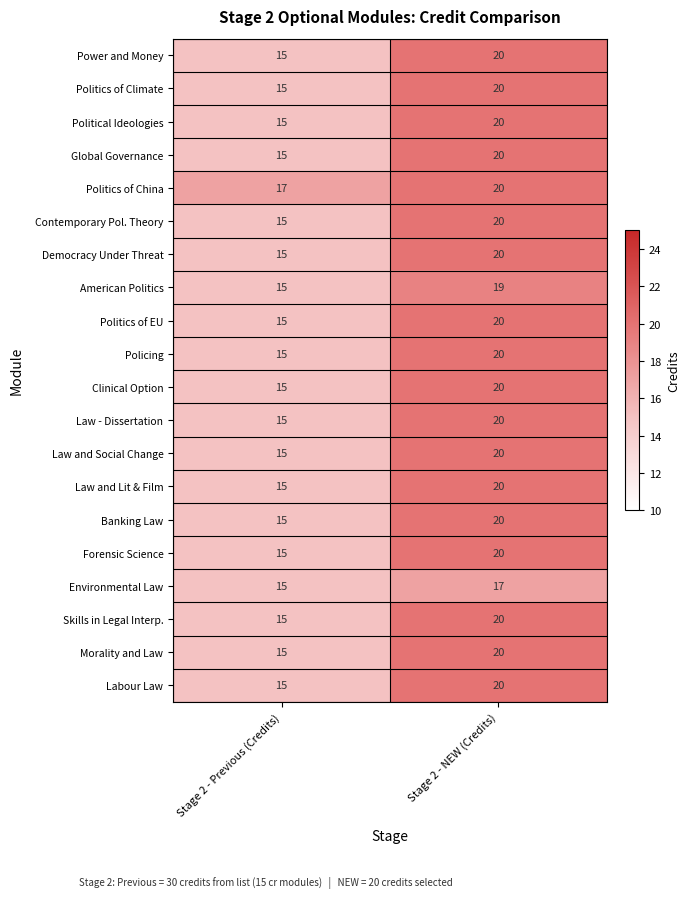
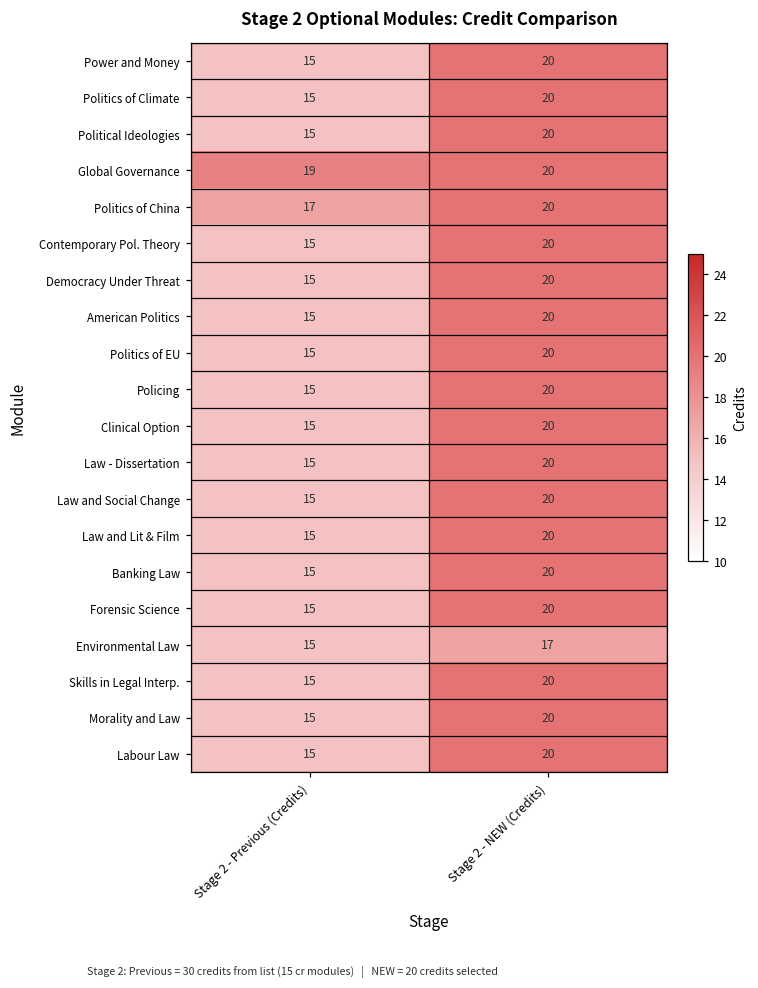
  {
    "Power and Money": {
      "Stage 2 - Previous (Credits)": 15,
      "Stage 2 - NEW (Credits)": 20
    },
    "Politics of Climate": {
      "Stage 2 - Previous (Credits)": 15,
      "Stage 2 - NEW (Credits)": 20
    },
    "Political Ideologies": {
      "Stage 2 - Previous (Credits)": 15,
      "Stage 2 - NEW (Credits)": 20
    },
    "Global Governance": {
-     "Stage 2 - Previous (Credits)": 15,
+     "Stage 2 - Previous (Credits)": 19,
      "Stage 2 - NEW (Credits)": 20
    },
    "Politics of China": {
      "Stage 2 - Previous (Credits)": 17,
      "Stage 2 - NEW (Credits)": 20
    },
    "Contemporary Pol. Theory": {
      "Stage 2 - Previous (Credits)": 15,
      "Stage 2 - NEW (Credits)": 20
    },
    "Democracy Under Threat": {
      "Stage 2 - Previous (Credits)": 15,
      "Stage 2 - NEW (Credits)": 20
    },
    "American Politics": {
      "Stage 2 - Previous (Credits)": 15,
-     "Stage 2 - NEW (Credits)": 19
+     "Stage 2 - NEW (Credits)": 20
    },
    "Politics of EU": {
      "Stage 2 - Previous (Credits)": 15,
      "Stage 2 - NEW (Credits)": 20
    },
    "Policing": {
      "Stage 2 - Previous (Credits)": 15,
      "Stage 2 - NEW (Credits)": 20
    },
    "Clinical Option": {
      "Stage 2 - Previous (Credits)": 15,
      "Stage 2 - NEW (Credits)": 20
    },
    "Law - Dissertation": {
      "Stage 2 - Previous (Credits)": 15,
      "Stage 2 - NEW (Credits)": 20
    },
    "Law and Social Change": {
      "Stage 2 - Previous (Credits)": 15,
      "Stage 2 - NEW (Credits)": 20
    },
    "Law and Lit & Film": {
      "Stage 2 - Previous (Credits)": 15,
      "Stage 2 - NEW (Credits)": 20
    },
    "Banking Law": {
      "Stage 2 - Previous (Credits)": 15,
      "Stage 2 - NEW (Credits)": 20
    },
    "Forensic Science": {
      "Stage 2 - Previous (Credits)": 15,
      "Stage 2 - NEW (Credits)": 20
    },
    "Environmental Law": {
      "Stage 2 - Previous (Credits)": 15,
      "Stage 2 - NEW (Credits)": 17
    },
    "Skills in Legal Interp.": {
      "Stage 2 - Previous (Credits)": 15,
      "Stage 2 - NEW (Credits)": 20
    },
    "Morality and Law": {
      "Stage 2 - Previous (Credits)": 15,
      "Stage 2 - NEW (Credits)": 20
    },
    "Labour Law": {
      "Stage 2 - Previous (Credits)": 15,
      "Stage 2 - NEW (Credits)": 20
    }
  }
